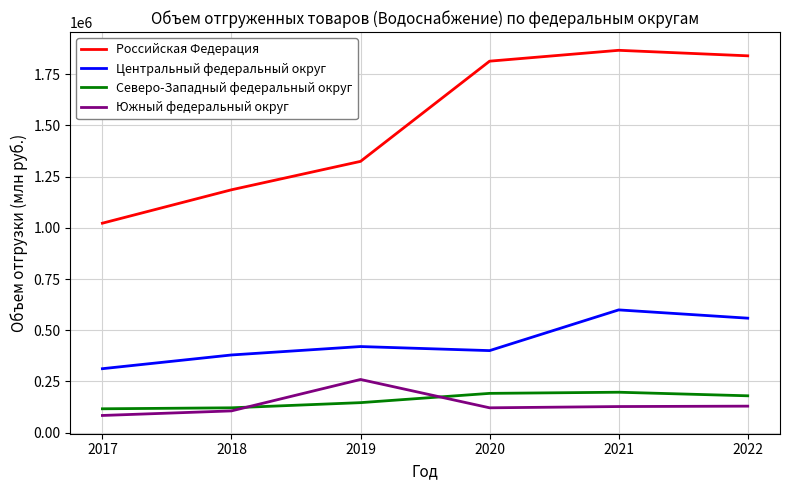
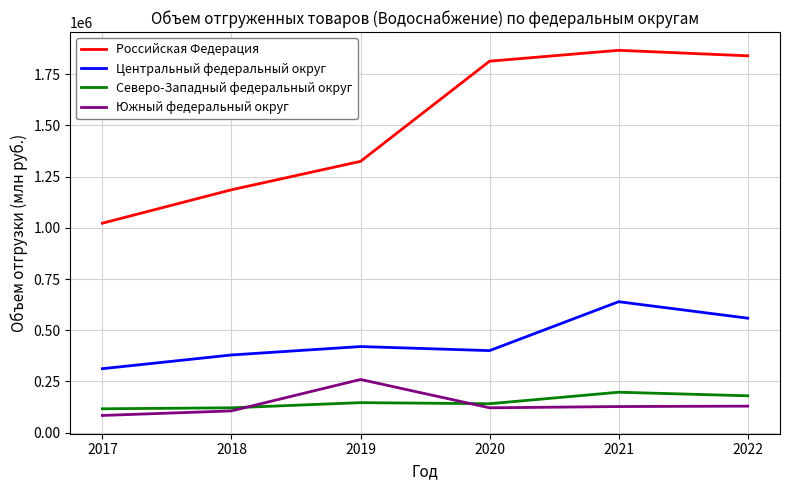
  {
    "Российская Федерация": {
      "2017": 1020000,
      "2018": 1190000,
      "2019": 1320000,
      "2020": 1810000,
      "2021": 1870000,
      "2022": 1840000
    },
    "Центральный федеральный округ": {
      "2017": 310000,
      "2018": 380000,
      "2019": 420000,
      "2020": 400000,
-     "2021": 600000,
+     "2021": 640000,
      "2022": 560000
    },
    "Северо-Западный федеральный округ": {
      "2017": 120000,
      "2018": 120000,
      "2019": 150000,
-     "2020": 190000,
+     "2020": 140000,
      "2021": 200000,
      "2022": 180000
    },
    "Южный федеральный округ": {
      "2017": 80000,
      "2018": 110000,
      "2019": 260000,
      "2020": 120000,
      "2021": 130000,
      "2022": 130000
    }
  }
